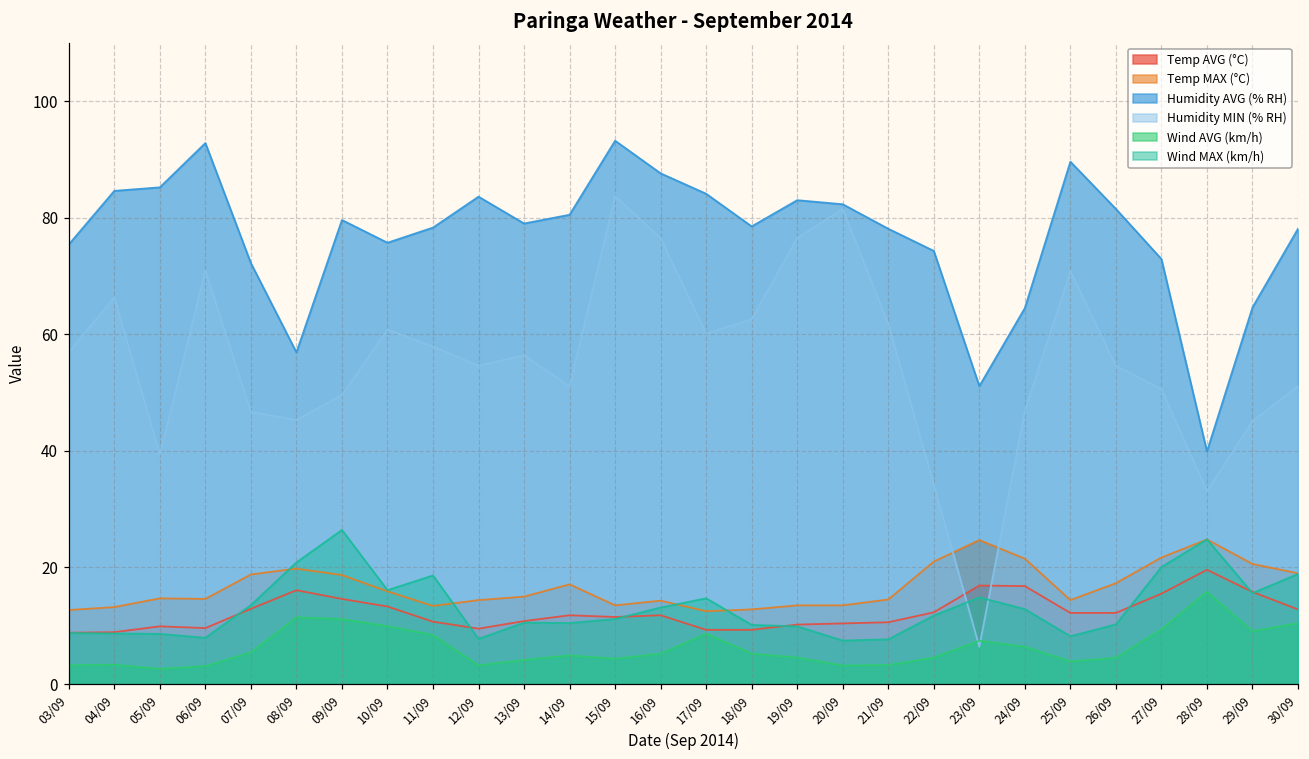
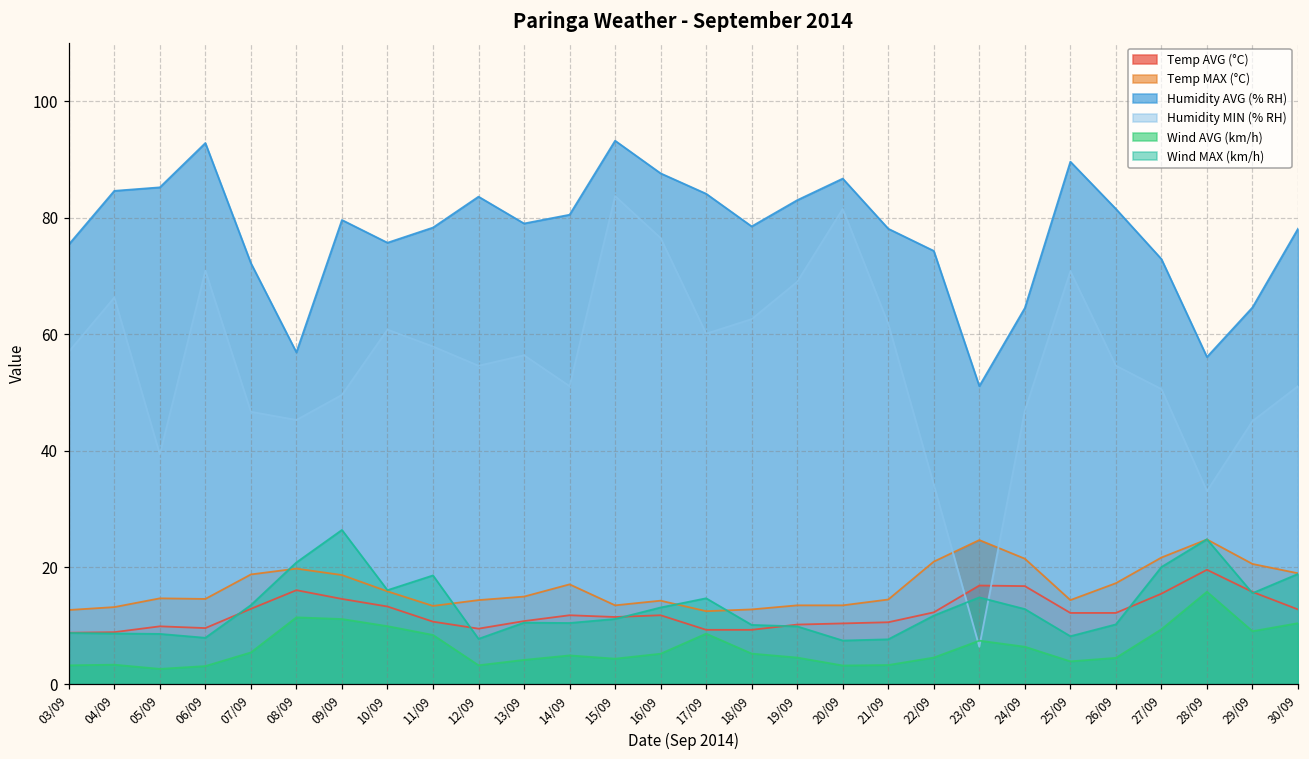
  {
    "Humidity AVG (% RH)": {
      "03/09": 75,
      "04/09": 85,
      "05/09": 85,
      "06/09": 93,
      "07/09": 72,
      "08/09": 57,
      "09/09": 80,
      "10/09": 76,
      "11/09": 78,
      "12/09": 84,
      "13/09": 79,
      "14/09": 81,
      "15/09": 93,
      "16/09": 88,
      "17/09": 84,
      "18/09": 79,
      "19/09": 83,
-     "20/09": 82,
+     "20/09": 87,
      "21/09": 78,
      "22/09": 74,
      "23/09": 51,
      "24/09": 65,
      "25/09": 90,
      "26/09": 82,
      "27/09": 73,
-     "28/09": 40,
+     "28/09": 56,
      "29/09": 65,
      "30/09": 78
    },
    "Humidity MIN (% RH)": {
      "03/09": 57,
      "04/09": 66,
      "05/09": 39,
      "06/09": 71,
      "07/09": 47,
      "08/09": 45,
      "09/09": 50,
      "10/09": 61,
      "11/09": 58,
      "12/09": 55,
      "13/09": 56,
      "14/09": 51,
      "15/09": 84,
      "16/09": 77,
      "17/09": 60,
      "18/09": 63,
-     "19/09": 77,
+     "19/09": 69,
      "20/09": 82,
      "21/09": 62,
      "22/09": 34,
      "23/09": 6,
      "24/09": 47,
      "25/09": 71,
      "26/09": 55,
      "27/09": 51,
      "28/09": 33,
      "29/09": 45,
      "30/09": 51
    }
  }
